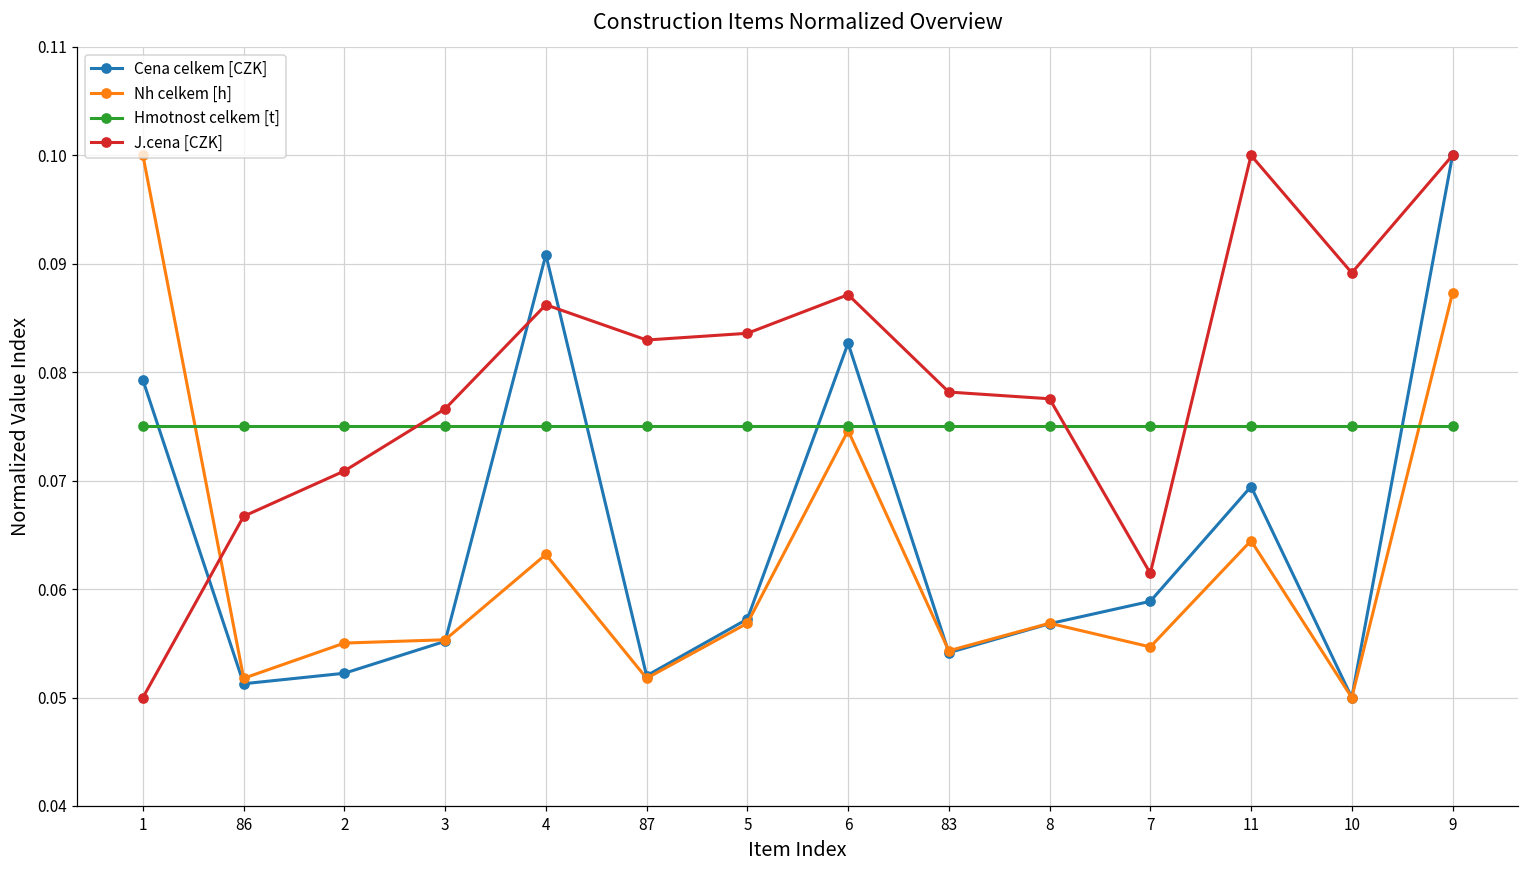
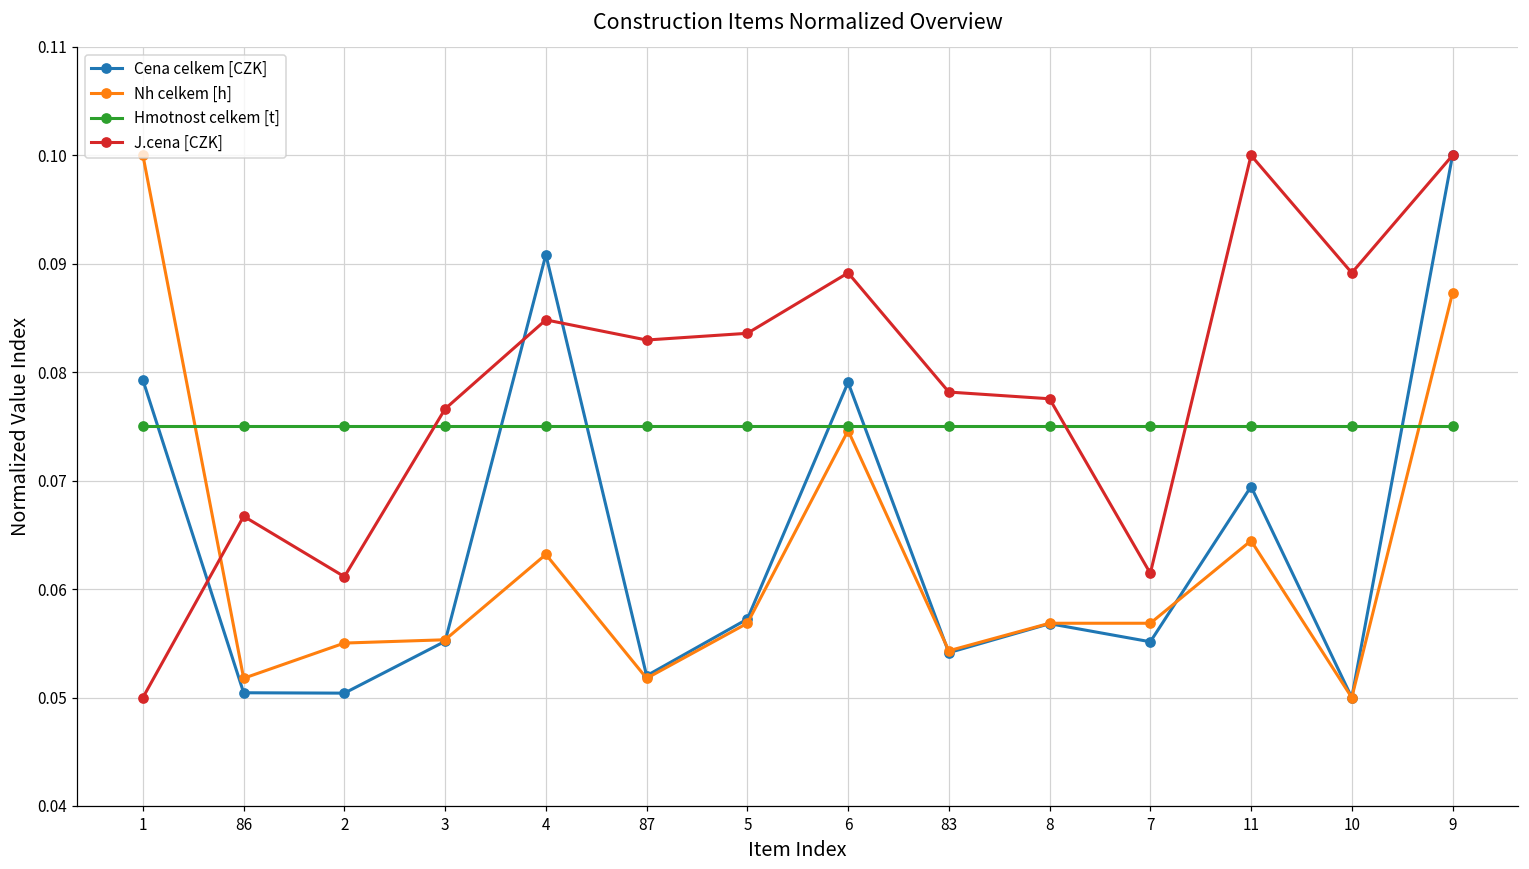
  {
    "Cena celkem [CZK]": {
      "1": 0.079,
-     "86": 0.051,
-     "2": 0.052,
+     "86": 0.050,
+     "2": 0.050,
      "4": 0.091,
      "5": 0.057,
-     "6": 0.083,
-     "7": 0.059,
+     "6": 0.079,
+     "7": 0.055,
      "11": 0.069
    },
    "Nh celkem [h]": {
      "1": 0.100,
      "86": 0.052,
      "2": 0.055,
      "4": 0.063,
      "5": 0.057,
      "6": 0.075,
-     "7": 0.055,
+     "7": 0.057,
      "11": 0.064,
      "9": 0.087
    },
    "Hmotnost celkem [t]": {
      "1": 0.075,
      "86": 0.075,
      "2": 0.075,
      "3": 0.075,
      "4": 0.075,
      "87": 0.075,
      "5": 0.075,
      "6": 0.075,
      "83": 0.075,
      "8": 0.075,
      "7": 0.075,
      "11": 0.075,
      "10": 0.075,
      "9": 0.075
    },
    "J.cena [CZK]": {
      "1": 0.050,
      "86": 0.067,
-     "2": 0.071,
+     "2": 0.061,
      "3": 0.077,
-     "4": 0.086,
+     "4": 0.085,
      "87": 0.083,
      "5": 0.084,
-     "6": 0.087,
+     "6": 0.089,
      "83": 0.078,
      "8": 0.078,
      "7": 0.061,
      "11": 0.100,
      "10": 0.089
    }
  }
